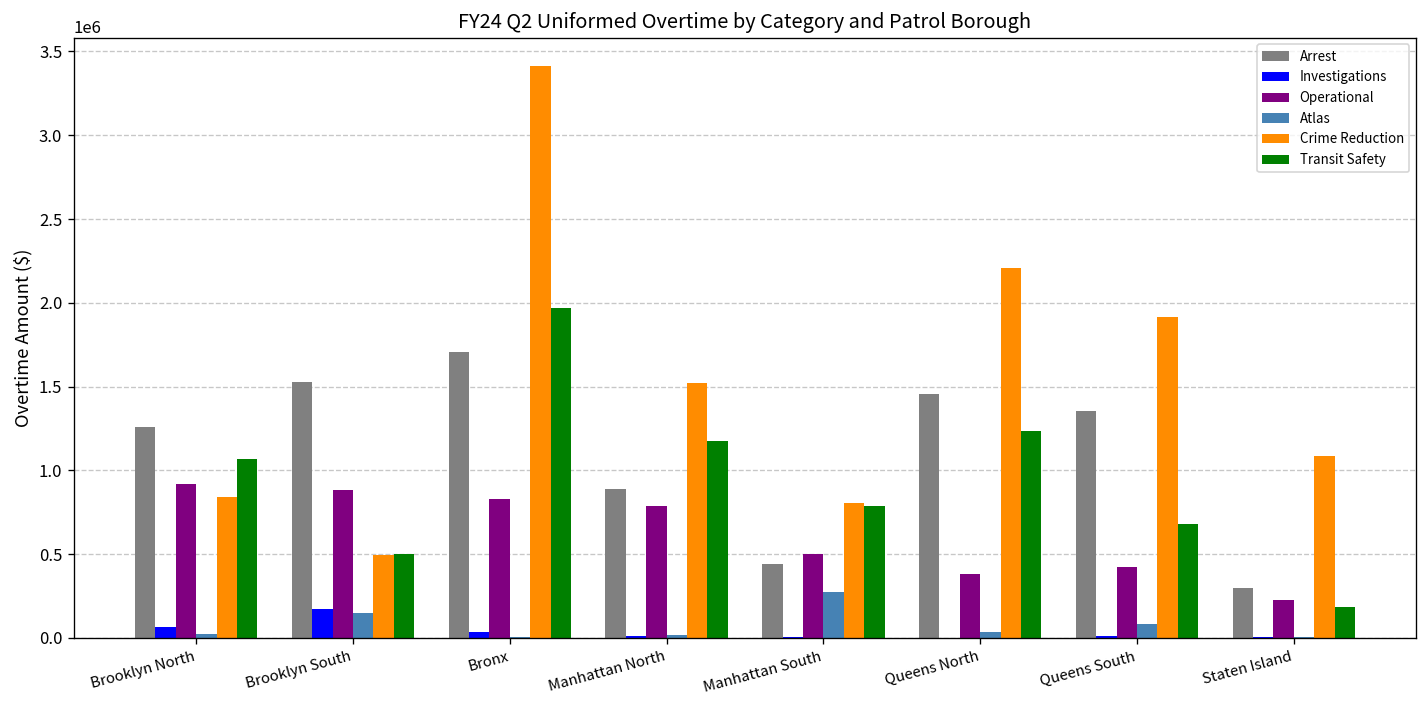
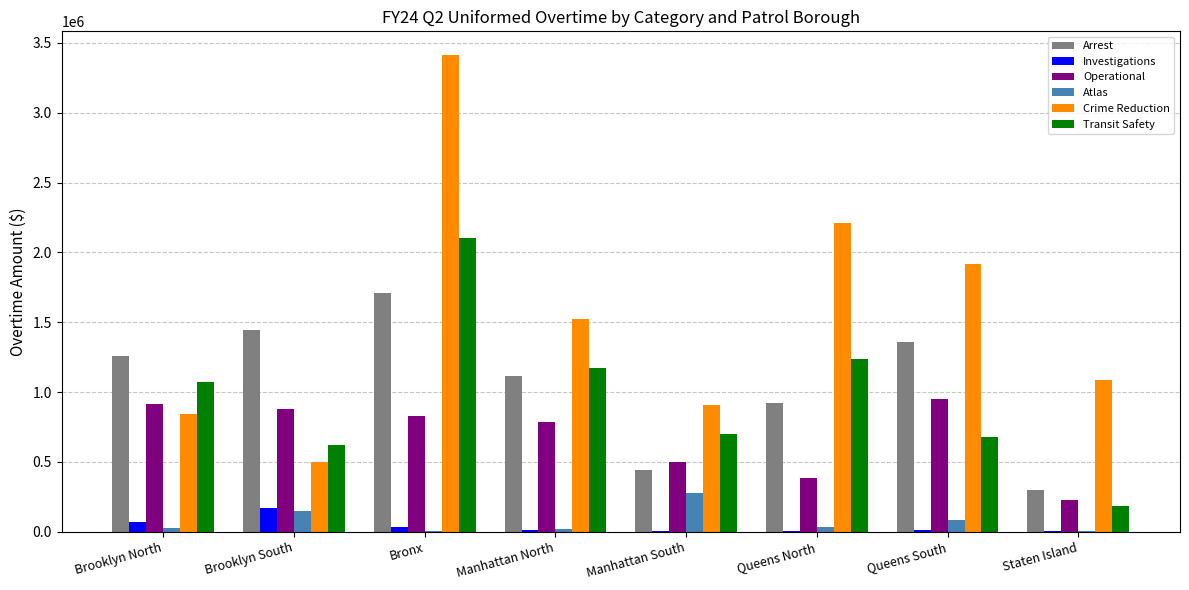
  {
    "Arrest": {
      "Brooklyn North": 1260000,
-     "Brooklyn South": 1530000,
+     "Brooklyn South": 1440000,
      "Bronx": 1710000,
-     "Manhattan North": 890000,
+     "Manhattan North": 1120000,
      "Manhattan South": 440000,
-     "Queens North": 1450000,
+     "Queens North": 920000,
      "Queens South": 1360000,
      "Staten Island": 300000
    },
    "Investigations": {
      "Brooklyn North": 70000,
      "Brooklyn South": 170000,
      "Bronx": 30000
    },
    "Operational": {
      "Brooklyn North": 920000,
      "Brooklyn South": 880000,
      "Bronx": 830000,
      "Manhattan North": 790000,
      "Manhattan South": 500000,
      "Queens North": 380000,
-     "Queens South": 420000,
+     "Queens South": 950000,
      "Staten Island": 230000
    },
    "Atlas": {
      "Brooklyn North": 30000,
      "Brooklyn South": 150000,
      "Manhattan North": 20000,
      "Manhattan South": 280000,
      "Queens North": 30000,
      "Queens South": 90000
    },
    "Crime Reduction": {
      "Brooklyn North": 840000,
      "Brooklyn South": 500000,
      "Bronx": 3410000,
      "Manhattan North": 1520000,
-     "Manhattan South": 810000,
+     "Manhattan South": 900000,
      "Queens North": 2210000,
      "Queens South": 1920000,
      "Staten Island": 1090000
    },
    "Transit Safety": {
      "Brooklyn North": 1070000,
-     "Brooklyn South": 500000,
-     "Bronx": 1970000,
+     "Brooklyn South": 620000,
+     "Bronx": 2100000,
      "Manhattan North": 1170000,
-     "Manhattan South": 790000,
+     "Manhattan South": 700000,
      "Queens North": 1240000,
      "Queens South": 680000,
      "Staten Island": 180000
    }
  }
